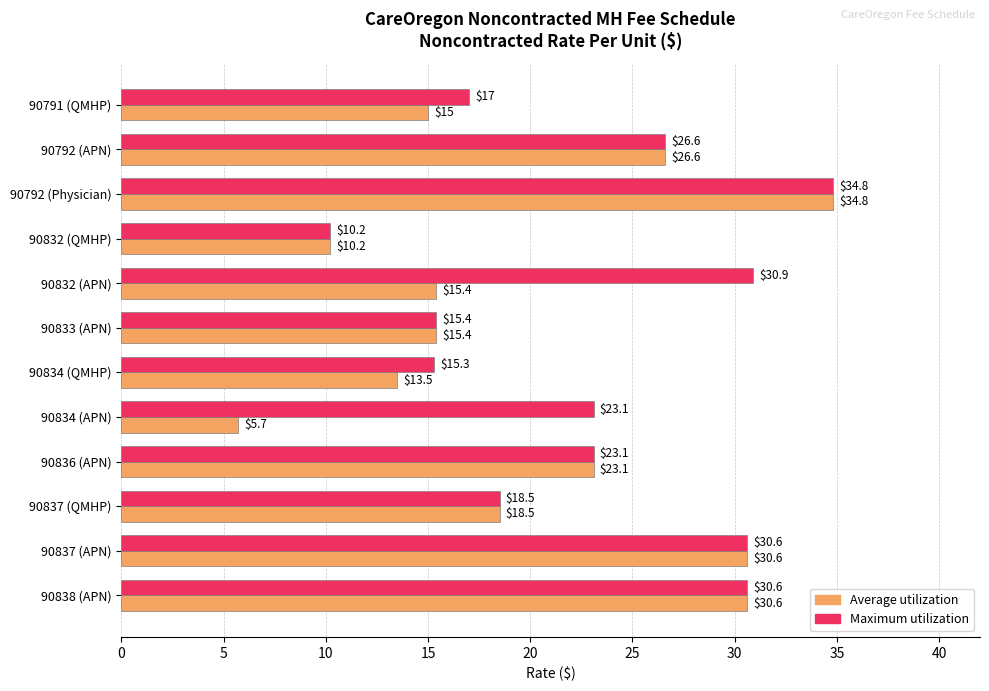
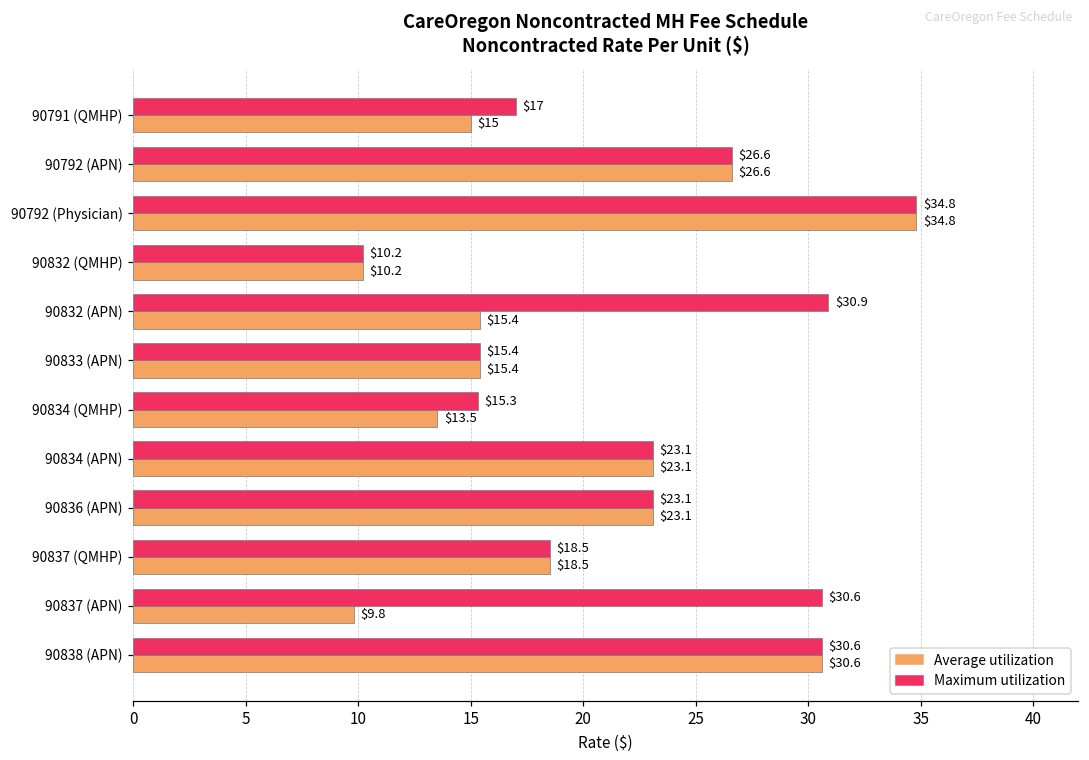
  {
    "Average utilization": {
      "90791 (QMHP)": "$15",
      "90792 (APN)": "$26.6",
      "90792 (Physician)": "$34.8",
      "90832 (QMHP)": "$10.2",
      "90832 (APN)": "$15.4",
      "90833 (APN)": "$15.4",
      "90834 (QMHP)": "$13.5",
-     "90834 (APN)": "$5.7",
+     "90834 (APN)": "$23.1",
      "90836 (APN)": "$23.1",
      "90837 (QMHP)": "$18.5",
-     "90837 (APN)": "$30.6",
+     "90837 (APN)": "$9.8",
      "90838 (APN)": "$30.6"
    },
    "Maximum utilization": {
      "90791 (QMHP)": "$17",
      "90792 (APN)": "$26.6",
      "90792 (Physician)": "$34.8",
      "90832 (QMHP)": "$10.2",
      "90832 (APN)": "$30.9",
      "90833 (APN)": "$15.4",
      "90834 (QMHP)": "$15.3",
      "90834 (APN)": "$23.1",
      "90836 (APN)": "$23.1",
      "90837 (QMHP)": "$18.5",
      "90837 (APN)": "$30.6",
      "90838 (APN)": "$30.6"
    }
  }
